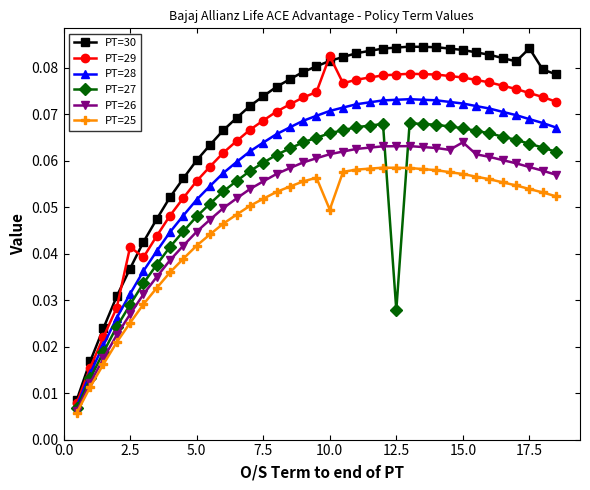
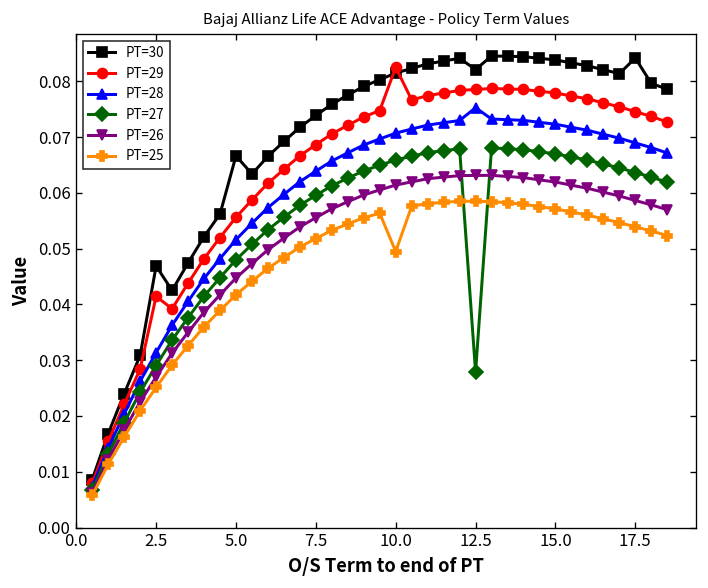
  {
    "PT=30": {
-     "2.5": 0.037,
-     "5.0": 0.060,
+     "2.5": 0.047,
+     "5.0": 0.067,
      "7.5": 0.074,
      "10.0": 0.082,
-     "12.5": 0.084,
+     "12.5": 0.082,
      "15.0": 0.084,
      "17.5": 0.084
    },
    "PT=29": {
      "2.5": 0.041,
      "5.0": 0.056,
      "7.5": 0.069,
      "10.0": 0.083,
      "12.5": 0.079,
      "15.0": 0.078,
      "17.5": 0.075
    },
    "PT=28": {
      "2.5": 0.031,
      "5.0": 0.052,
      "7.5": 0.064,
      "10.0": 0.071,
-     "12.5": 0.073,
+     "12.5": 0.075,
      "15.0": 0.072,
      "17.5": 0.069
    },
    "PT=27": {
      "2.5": 0.029,
      "5.0": 0.048,
      "7.5": 0.060,
      "10.0": 0.066,
      "12.5": 0.028,
      "15.0": 0.067,
      "17.5": 0.064
    },
    "PT=26": {
      "2.5": 0.027,
      "5.0": 0.045,
      "7.5": 0.056,
      "10.0": 0.061,
      "12.5": 0.063,
-     "15.0": 0.064,
+     "15.0": 0.062,
      "17.5": 0.059
    },
    "PT=25": {
      "2.5": 0.025,
      "5.0": 0.042,
      "7.5": 0.052,
      "10.0": 0.050,
      "12.5": 0.058,
      "15.0": 0.057,
      "17.5": 0.054
    }
  }
